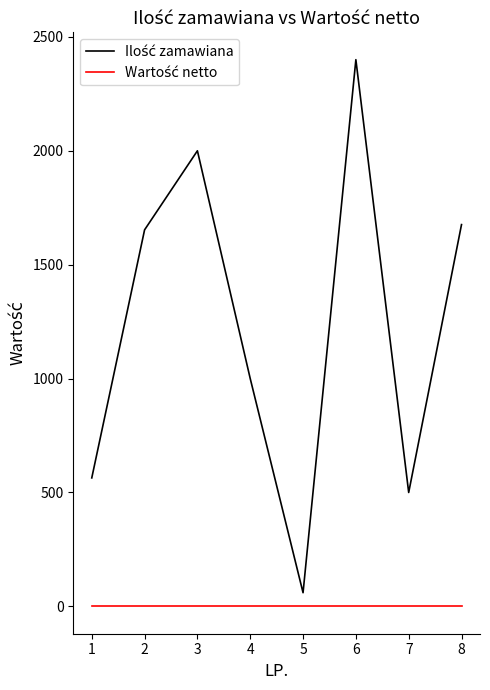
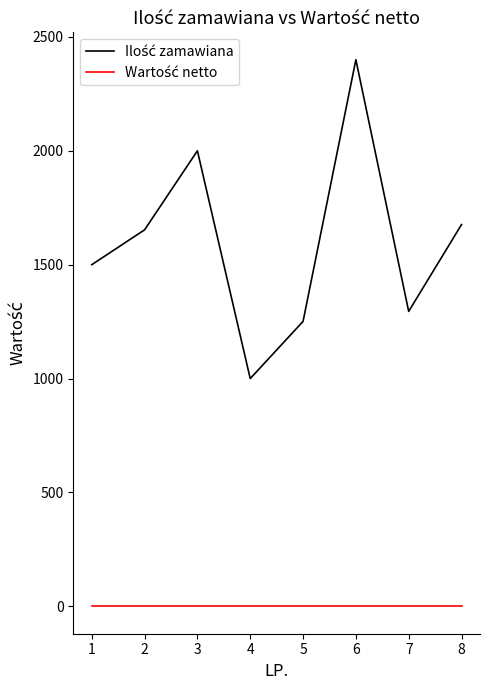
  {
    "Ilość zamawiana": {
-     "1": 560,
+     "1": 1500,
      "2": 1650,
      "3": 2000,
      "4": 1000,
-     "5": 60,
+     "5": 1250,
      "6": 2400,
-     "7": 500,
+     "7": 1300,
      "8": 1680
    },
    "Wartość netto": {
      "1": 0,
      "2": 0,
      "3": 0,
      "4": 0,
      "5": 0,
      "6": 0,
      "7": 0,
      "8": 0
    }
  }
